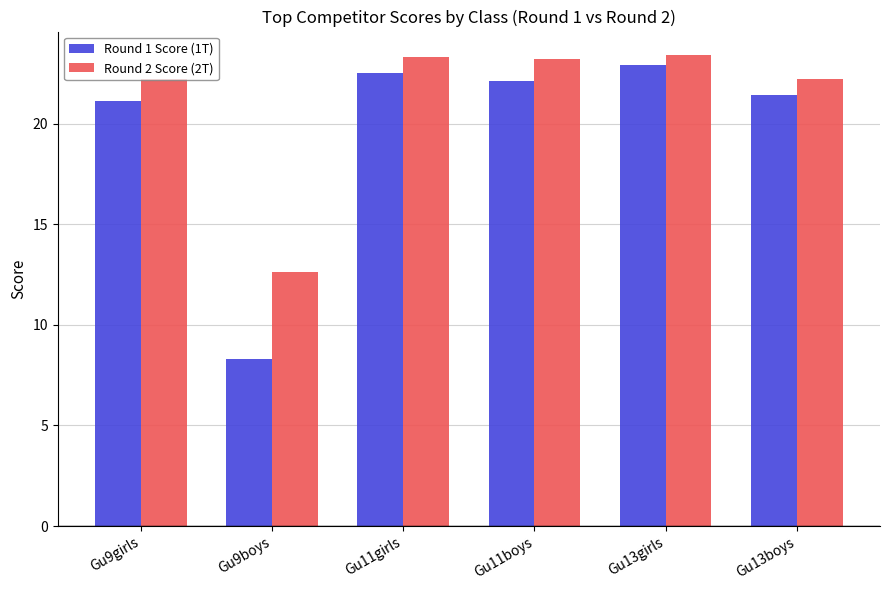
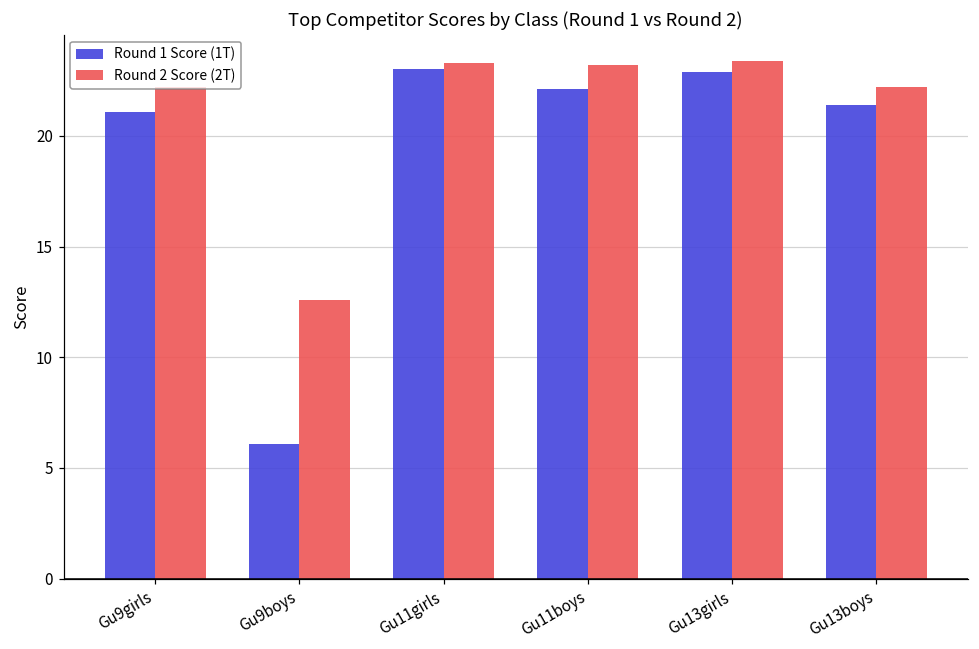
  {
    "Round 1 Score (1T)": {
      "Gu9girls": 21.1,
-     "Gu9boys": 8.3,
-     "Gu11girls": 22.5,
+     "Gu9boys": 6.1,
+     "Gu11girls": 23.0,
      "Gu11boys": 22.1,
      "Gu13girls": 22.9,
      "Gu13boys": 21.4
    },
    "Round 2 Score (2T)": {
      "Gu9boys": 12.6,
      "Gu11girls": 23.3,
      "Gu11boys": 23.2,
      "Gu13girls": 23.4,
      "Gu13boys": 22.2
    }
  }
